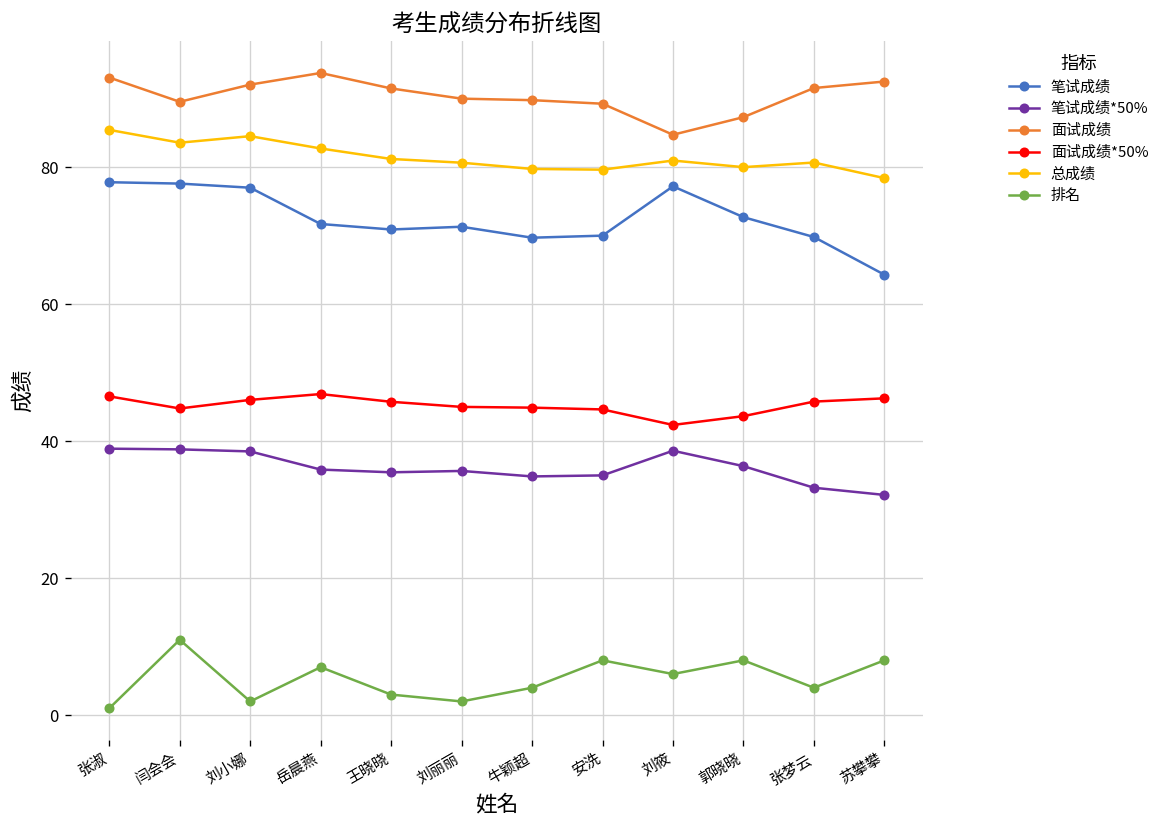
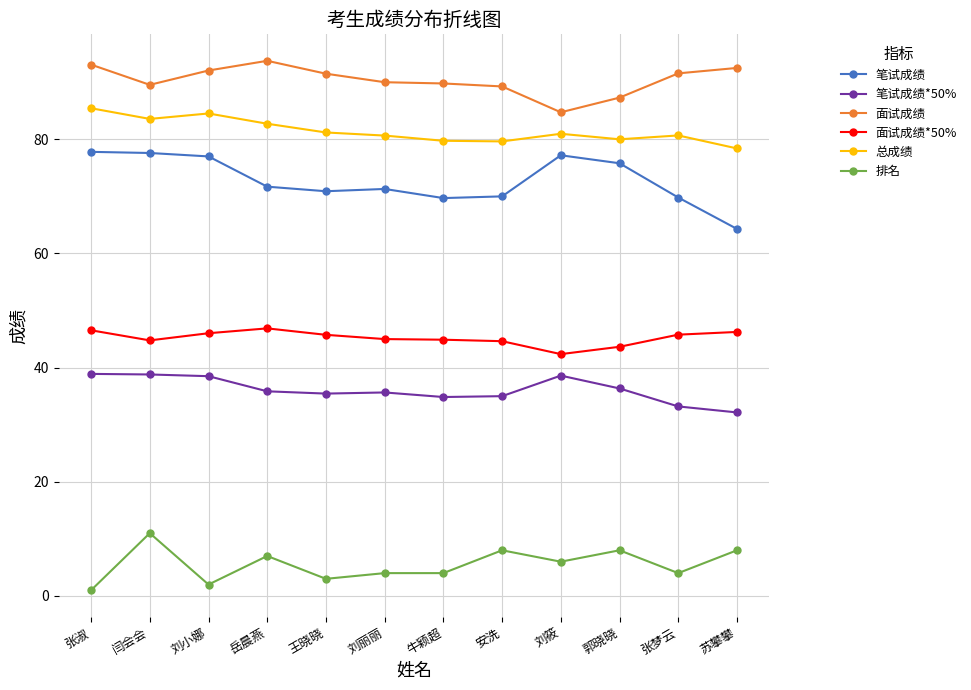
  {
    "笔试成绩": {
      "张淑": 78,
      "闫会会": 78,
      "刘小娜": 77,
      "岳晨燕": 72,
      "王晓晓": 71,
      "刘丽丽": 71,
      "牛颖超": 70,
      "安洗": 70,
      "刘筱": 77,
-     "郭晓晓": 73,
+     "郭晓晓": 76,
      "张梦云": 70,
      "苏攀攀": 64
    },
    "笔试成绩*50%": {
      "张淑": 39,
      "闫会会": 39,
      "刘小娜": 39,
      "岳晨燕": 36,
      "王晓晓": 35,
      "刘丽丽": 36,
      "牛颖超": 35,
      "安洗": 35,
      "刘筱": 39,
      "郭晓晓": 36,
      "张梦云": 33,
      "苏攀攀": 32
    },
    "面试成绩": {
      "张淑": 93,
      "闫会会": 90,
      "刘小娜": 92,
      "岳晨燕": 94,
      "王晓晓": 91,
      "刘丽丽": 90,
      "牛颖超": 90,
      "安洗": 89,
      "刘筱": 85,
      "郭晓晓": 87,
      "张梦云": 92,
      "苏攀攀": 93
    },
    "面试成绩*50%": {
      "张淑": 47,
      "闫会会": 45,
      "刘小娜": 46,
      "岳晨燕": 47,
      "王晓晓": 46,
      "刘丽丽": 45,
      "牛颖超": 45,
      "安洗": 45,
      "刘筱": 42,
      "郭晓晓": 44,
      "张梦云": 46,
      "苏攀攀": 46
    },
    "总成绩": {
      "张淑": 85,
      "闫会会": 84,
      "刘小娜": 85,
      "岳晨燕": 83,
      "王晓晓": 81,
      "刘丽丽": 81,
      "牛颖超": 80,
      "安洗": 80,
      "刘筱": 81,
      "郭晓晓": 80,
      "张梦云": 81,
      "苏攀攀": 78
    },
    "排名": {
      "张淑": 1,
      "闫会会": 11,
      "刘小娜": 2,
      "岳晨燕": 7,
      "王晓晓": 3,
-     "刘丽丽": 2,
+     "刘丽丽": 4,
      "牛颖超": 4,
      "安洗": 8,
      "刘筱": 6,
      "郭晓晓": 8,
      "张梦云": 4,
      "苏攀攀": 8
    }
  }
